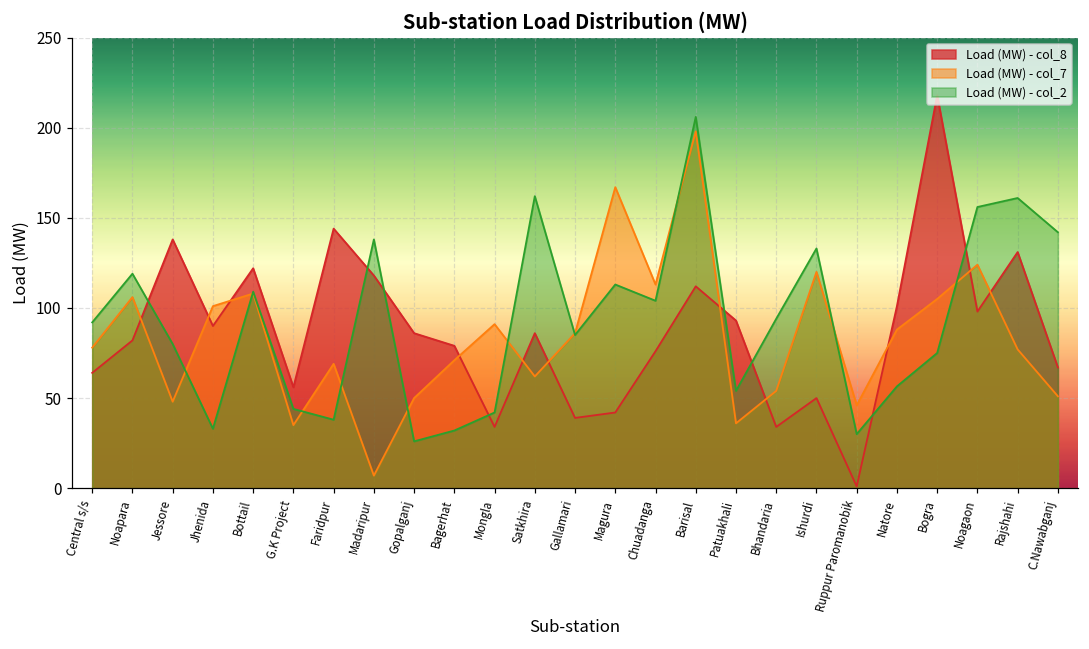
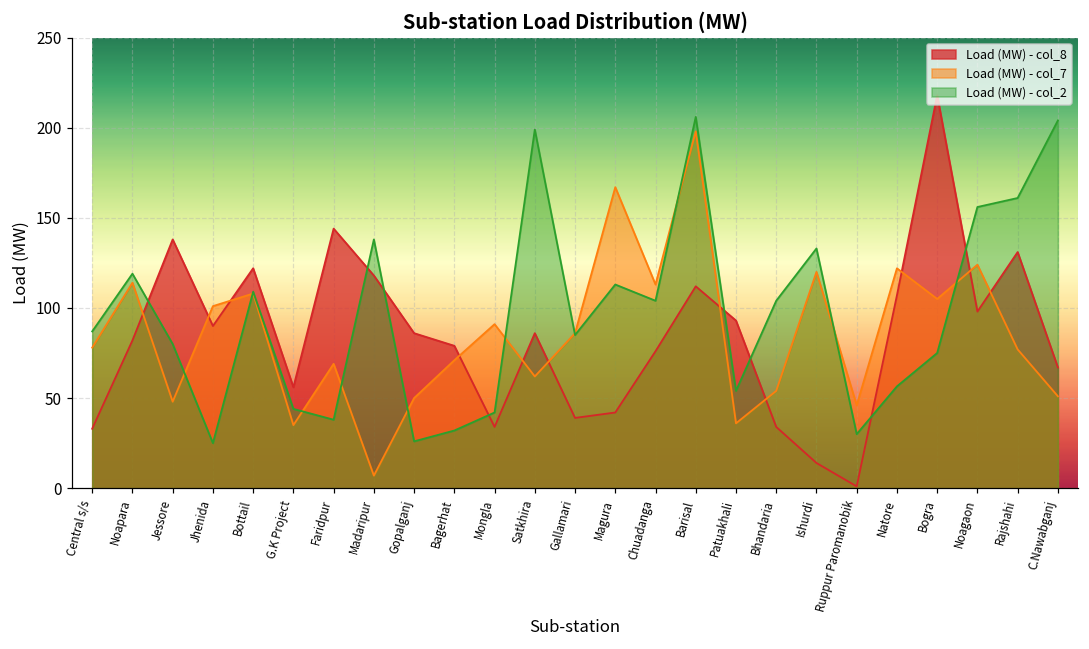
  {
    "Load (MW) - col_8": {
-     "Central s/s": 64,
+     "Central s/s": 33,
      "Noapara": 82,
      "Jessore": 138,
      "Jhenida": 90,
      "Bottail": 122,
      "G.K Project": 56,
      "Faridpur": 144,
      "Madaripur": 118,
      "Gopalganj": 86,
      "Bagerhat": 79,
      "Mongla": 34,
      "Satkhira": 86,
      "Gallamari": 39,
      "Magura": 42,
      "Chuadanga": 76,
      "Barisal": 112,
      "Patuakhali": 93,
      "Bhandaria": 34,
-     "Ishurdi": 50,
+     "Ishurdi": 14,
      "Ruppur Paromanobik": 1,
-     "Natore": 101,
+     "Natore": 107,
      "Noagaon": 98,
      "Rajshahi": 131,
      "C.Nawabganj": 67
    },
    "Load (MW) - col_7": {
      "Central s/s": 78,
-     "Noapara": 106,
+     "Noapara": 114,
      "Jessore": 48,
      "Jhenida": 101,
      "G.K Project": 35,
      "Faridpur": 69,
      "Madaripur": 7,
      "Gopalganj": 50,
      "Bagerhat": 71,
      "Mongla": 91,
      "Satkhira": 62,
      "Magura": 167,
      "Chuadanga": 113,
      "Barisal": 198,
      "Patuakhali": 36,
      "Bhandaria": 54,
      "Ishurdi": 120,
      "Ruppur Paromanobik": 46,
-     "Natore": 88,
+     "Natore": 122,
      "Bogra": 105,
      "Noagaon": 124,
      "Rajshahi": 77,
      "C.Nawabganj": 51
    },
    "Load (MW) - col_2": {
-     "Central s/s": 92,
+     "Central s/s": 87,
      "Noapara": 119,
      "Jessore": 80,
-     "Jhenida": 33,
+     "Jhenida": 25,
      "G.K Project": 44,
      "Faridpur": 38,
      "Madaripur": 138,
      "Gopalganj": 26,
      "Bagerhat": 32,
      "Mongla": 42,
-     "Satkhira": 162,
+     "Satkhira": 199,
      "Magura": 113,
      "Chuadanga": 104,
      "Barisal": 206,
      "Patuakhali": 54,
-     "Bhandaria": 94,
+     "Bhandaria": 104,
      "Ishurdi": 133,
      "Ruppur Paromanobik": 30,
      "Natore": 57,
      "Bogra": 75,
      "Noagaon": 156,
      "Rajshahi": 161,
-     "C.Nawabganj": 142
+     "C.Nawabganj": 204
    }
  }
